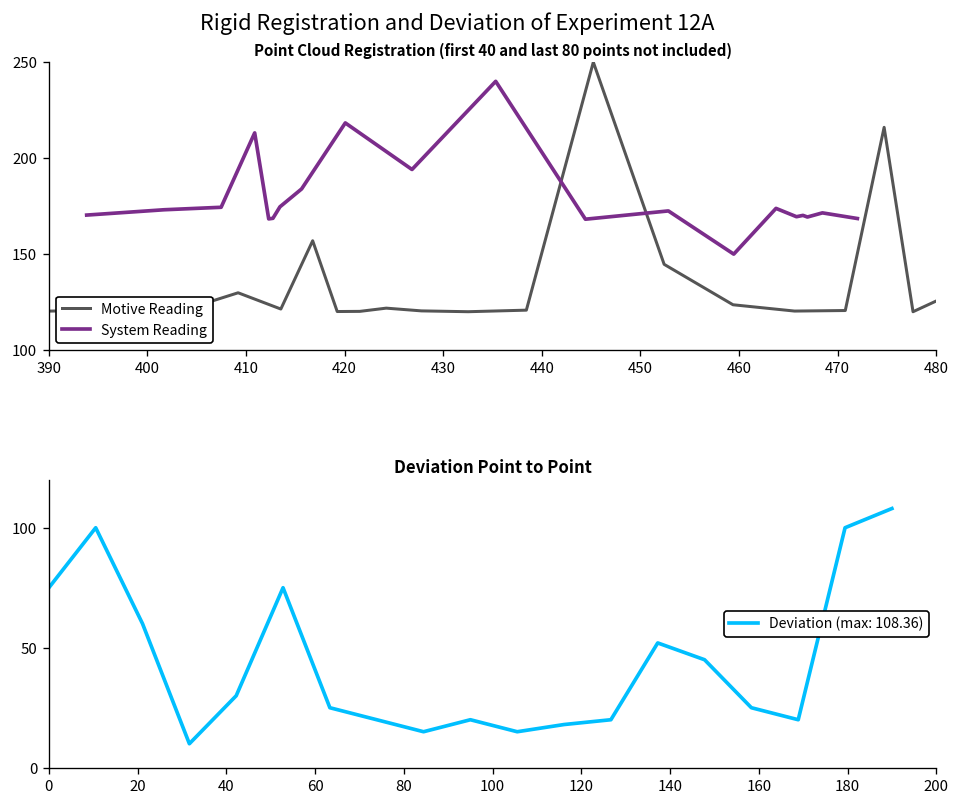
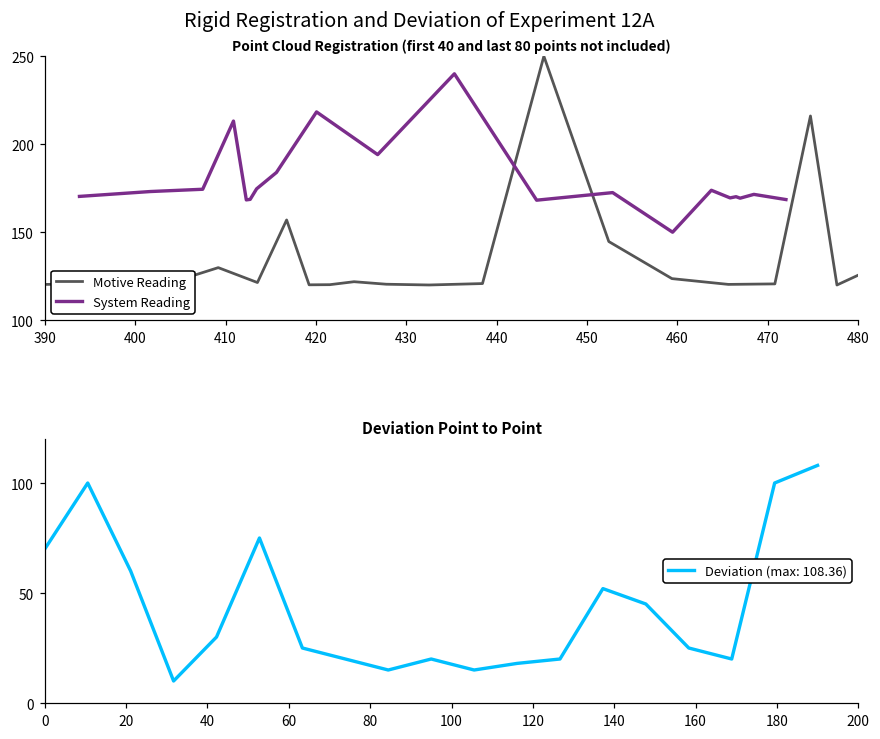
  {
    "Point Cloud Registration (first 40 and last 80 points not included)": {
      "Motive Reading": {
        "390": 120,
        "480": 126
      }
    },
    "Deviation Point to Point": {
-     "0": 75
+     "0": 70
    }
  }
